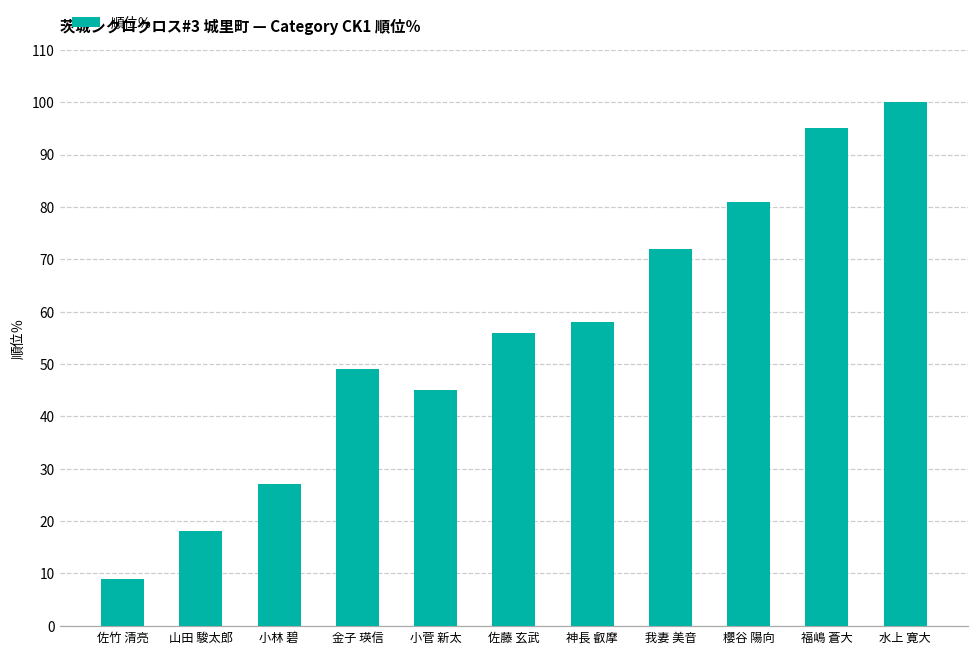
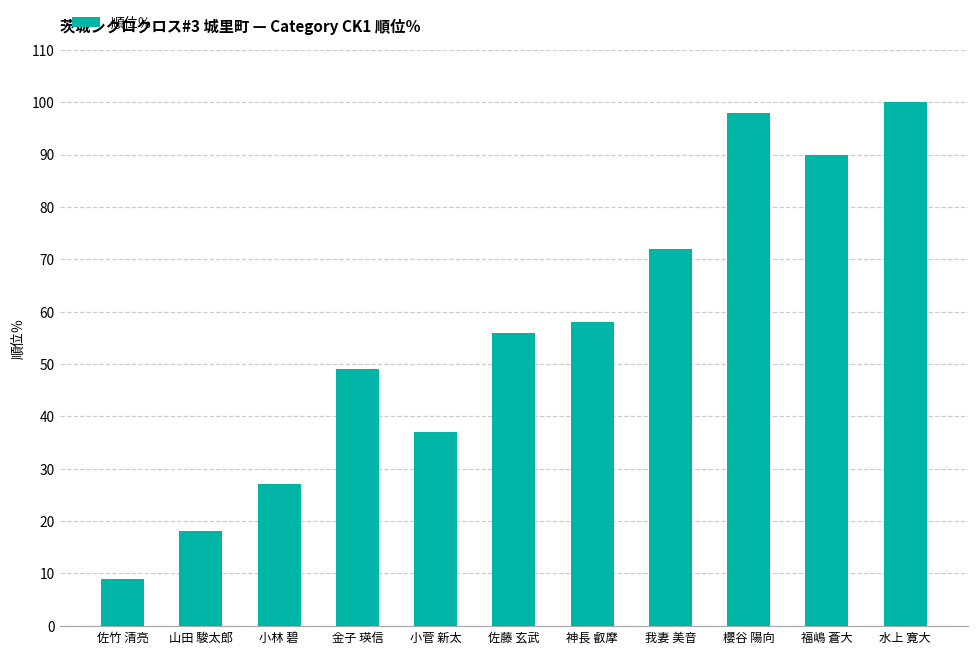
  {
    "佐竹 清亮": 9,
    "山田 駿太郎": 18,
    "小林 碧": 27,
    "金子 瑛信": 49,
-   "小菅 新太": 45,
+   "小菅 新太": 37,
    "佐藤 玄武": 56,
    "神長 叡摩": 58,
    "我妻 美音": 72,
-   "櫻谷 陽向": 81,
-   "福嶋 蒼大": 95,
+   "櫻谷 陽向": 98,
+   "福嶋 蒼大": 90,
    "水上 寛大": 100
  }
